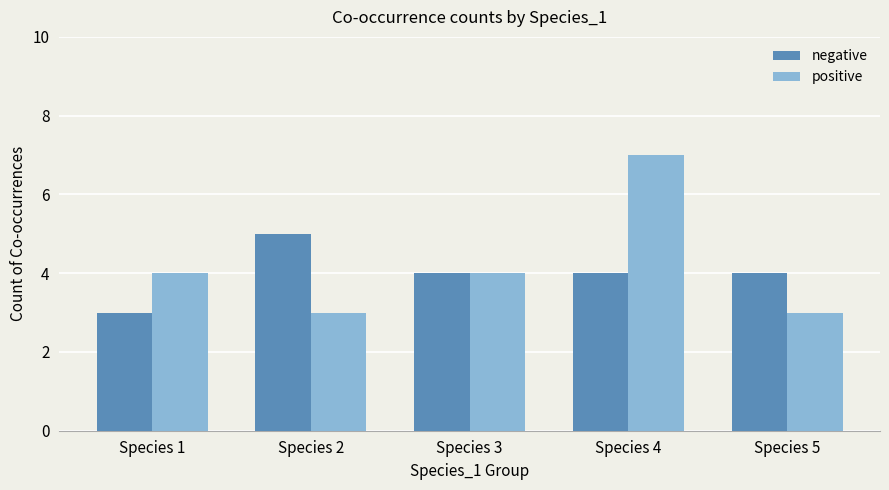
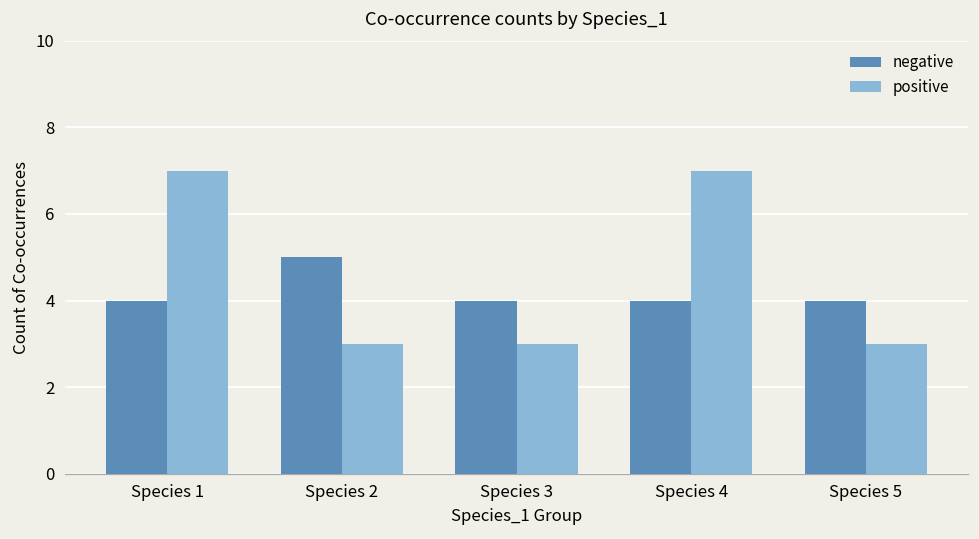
  {
    "negative": {
-     "Species 1": 3,
+     "Species 1": 4,
      "Species 2": 5,
      "Species 3": 4,
      "Species 4": 4,
      "Species 5": 4
    },
    "positive": {
-     "Species 1": 4,
+     "Species 1": 7,
      "Species 2": 3,
-     "Species 3": 4,
+     "Species 3": 3,
      "Species 4": 7,
      "Species 5": 3
    }
  }
